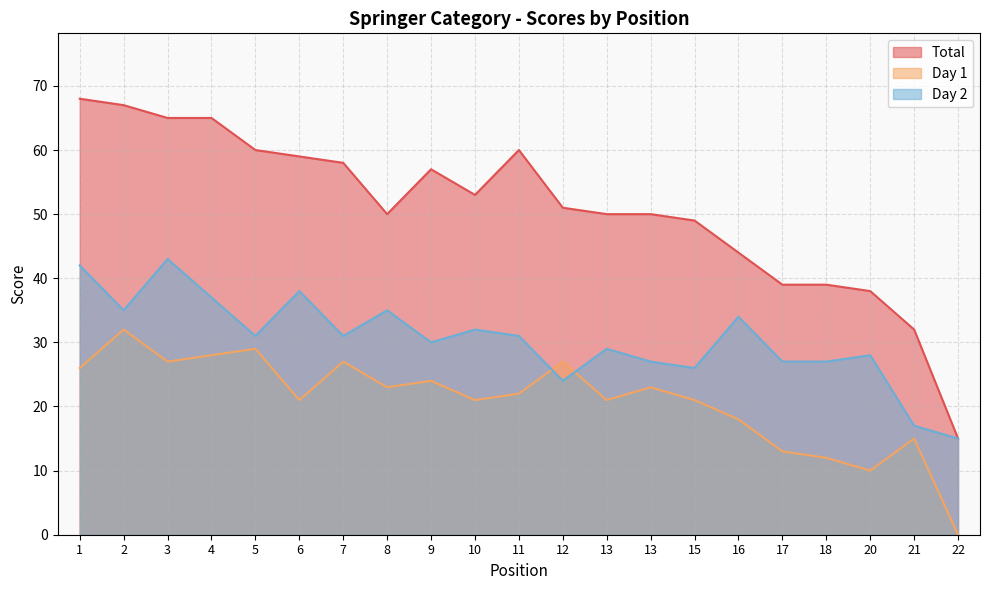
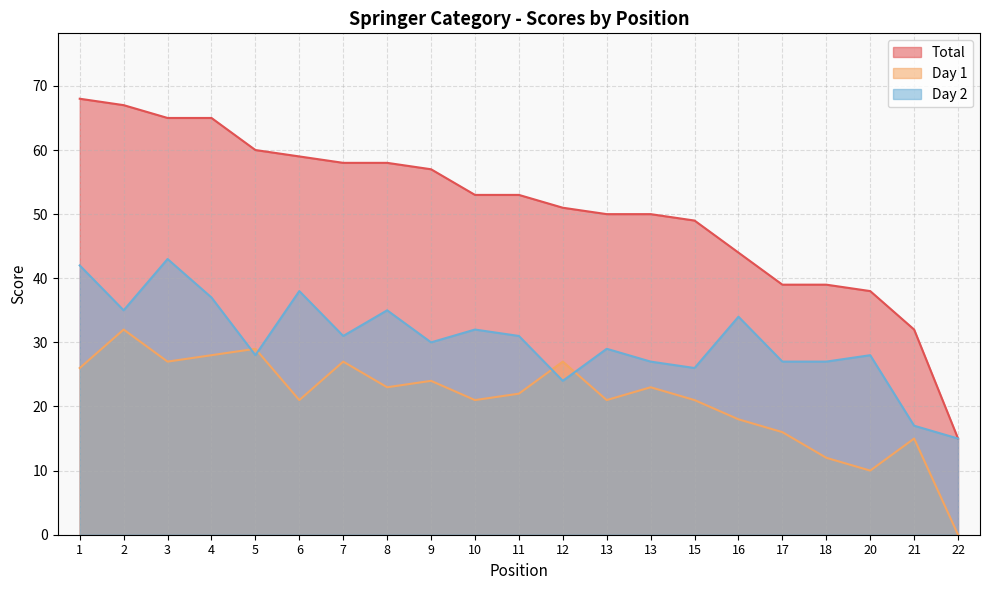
  {
    "Total": {
      "1": 68,
      "2": 67,
      "3": 65,
      "4": 65,
      "5": 60,
      "6": 59,
      "7": 58,
-     "8": 50,
+     "8": 58,
      "9": 57,
      "10": 53,
-     "11": 60,
+     "11": 53,
      "12": 51,
      "15": 49,
      "16": 44,
      "17": 39,
      "18": 39,
      "20": 38,
      "21": 32
    },
    "Day 1": {
      "1": 26,
      "2": 32,
      "3": 27,
      "4": 28,
      "5": 29,
      "6": 21,
      "7": 27,
      "8": 23,
      "9": 24,
      "10": 21,
      "11": 22,
      "12": 27,
      "15": 21,
      "16": 18,
-     "17": 13,
+     "17": 16,
      "18": 12,
      "20": 10,
      "21": 15,
      "22": 0
    },
    "Day 2": {
      "1": 42,
      "2": 35,
      "3": 43,
      "4": 37,
-     "5": 31,
+     "5": 28,
      "6": 38,
      "7": 31,
      "8": 35,
      "9": 30,
      "10": 32,
      "11": 31,
      "12": 24,
      "15": 26,
      "16": 34,
      "17": 27,
      "18": 27,
      "20": 28,
      "21": 17
    }
  }
